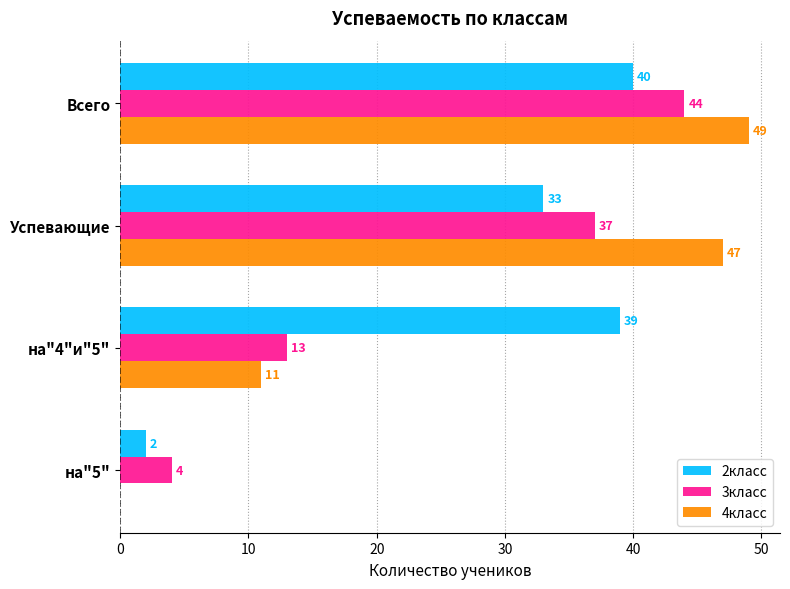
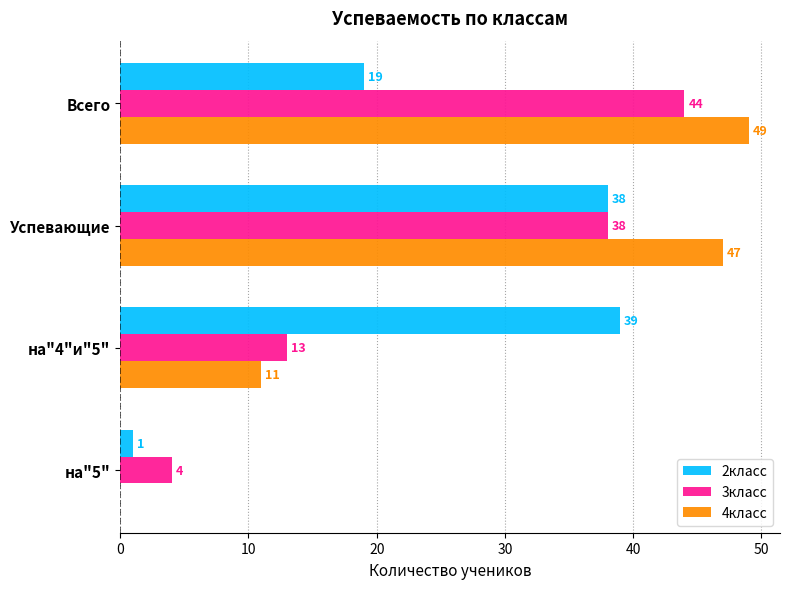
  {
    "2класс": {
-     "Всего": 40,
-     "Успевающие": 33,
+     "Всего": 19,
+     "Успевающие": 38,
      "на\"4\"и\"5\"": 39,
-     "на\"5\"": 2
+     "на\"5\"": 1
    },
    "3класс": {
      "Всего": 44,
-     "Успевающие": 37,
+     "Успевающие": 38,
      "на\"4\"и\"5\"": 13,
      "на\"5\"": 4
    },
    "4класс": {
      "Всего": 49,
      "Успевающие": 47,
      "на\"4\"и\"5\"": 11
    }
  }
